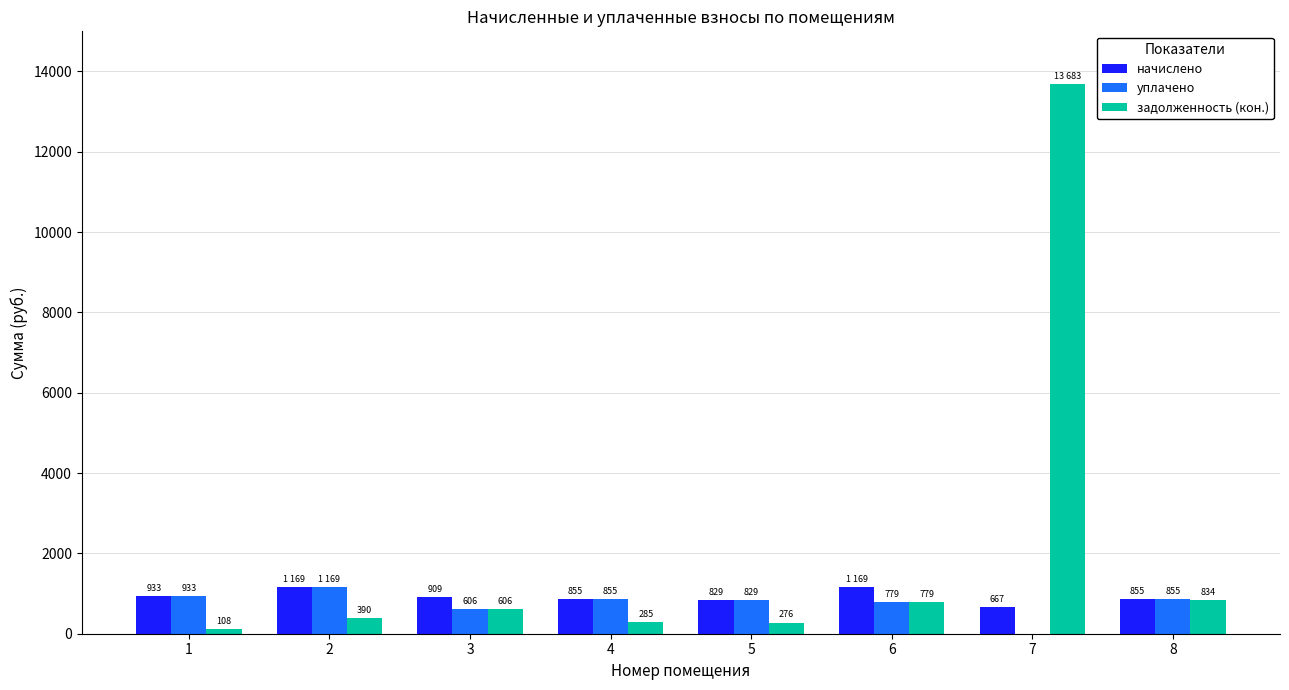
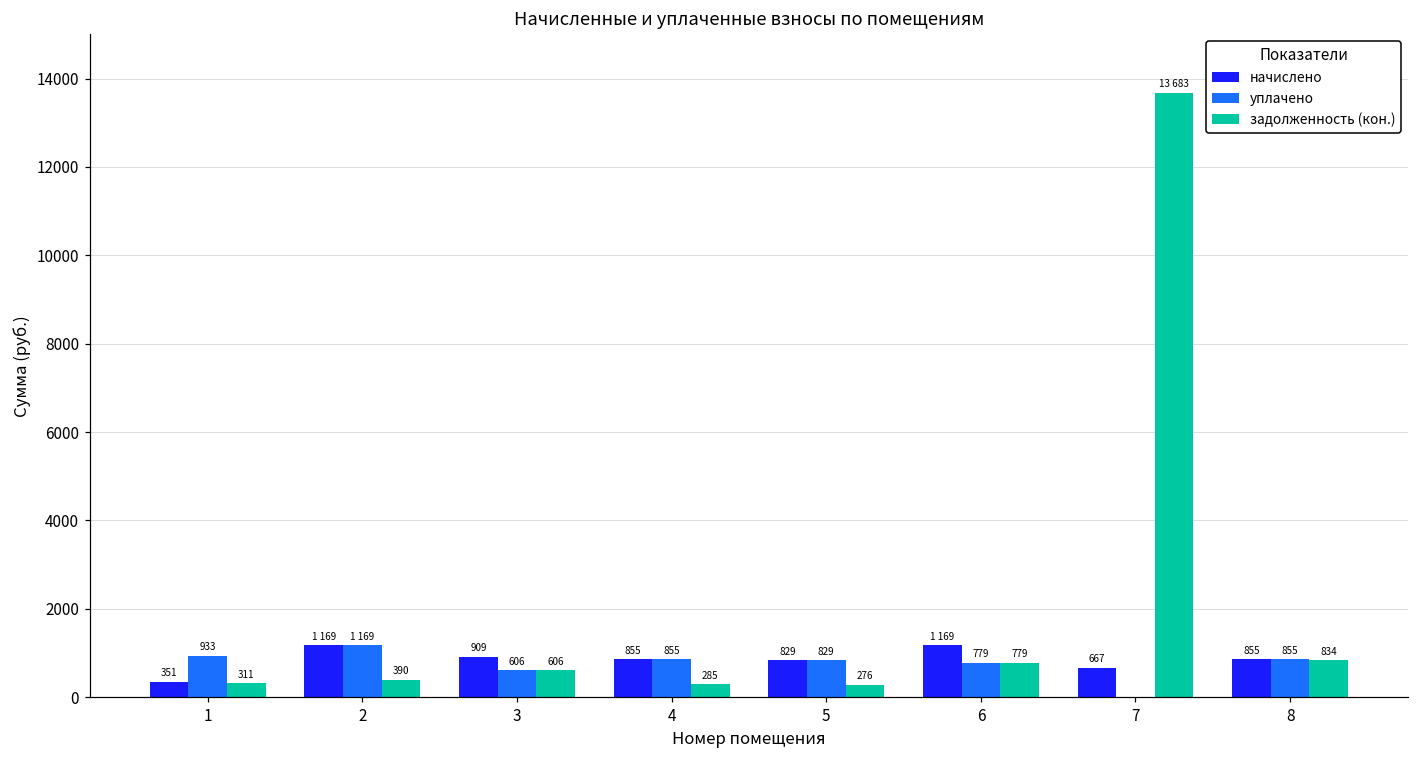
  {
    "начислено": {
-     "1": 933,
+     "1": 351,
      "3": 909,
      "4": 855,
      "5": 829,
      "7": 667,
      "8": 855
    },
    "уплачено": {
      "1": 933,
      "3": 606,
      "4": 855,
      "5": 829,
      "6": 779,
      "8": 855
    },
    "задолженность (кон.)": {
-     "1": 108,
+     "1": 311,
      "2": 390,
      "3": 606,
      "4": 285,
      "5": 276,
      "6": 779,
      "8": 834
    }
  }
